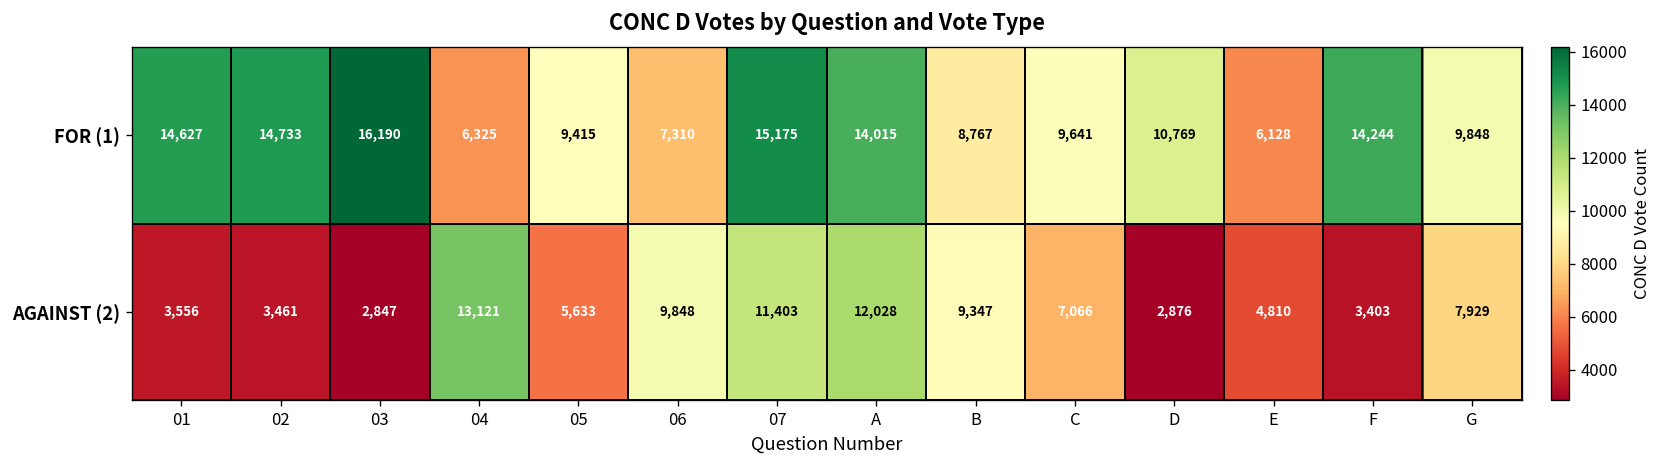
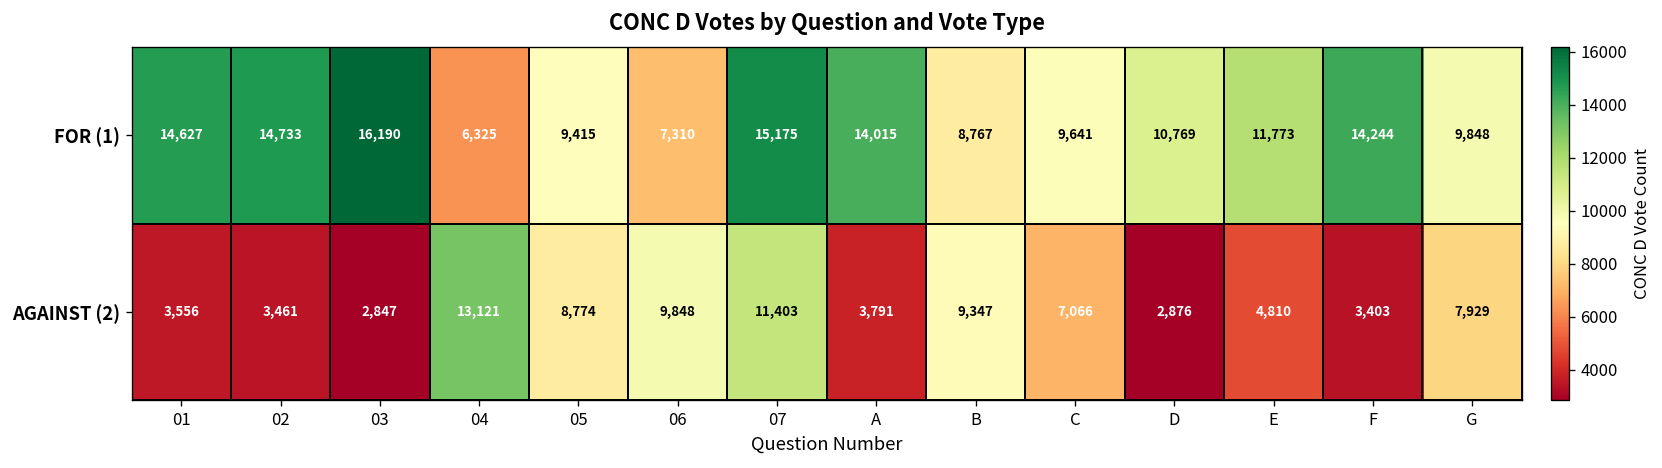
  {
    "FOR (1)": {
      "01": "14,627",
      "02": "14,733",
      "03": "16,190",
      "04": "6,325",
      "05": "9,415",
      "06": "7,310",
      "07": "15,175",
      "A": "14,015",
      "B": "8,767",
      "C": "9,641",
      "D": "10,769",
-     "E": "6,128",
+     "E": "11,773",
      "F": "14,244",
      "G": "9,848"
    },
    "AGAINST (2)": {
      "01": "3,556",
      "02": "3,461",
      "03": "2,847",
      "04": "13,121",
-     "05": "5,633",
+     "05": "8,774",
      "06": "9,848",
      "07": "11,403",
-     "A": "12,028",
+     "A": "3,791",
      "B": "9,347",
      "C": "7,066",
      "D": "2,876",
      "E": "4,810",
      "F": "3,403",
      "G": "7,929"
    }
  }
